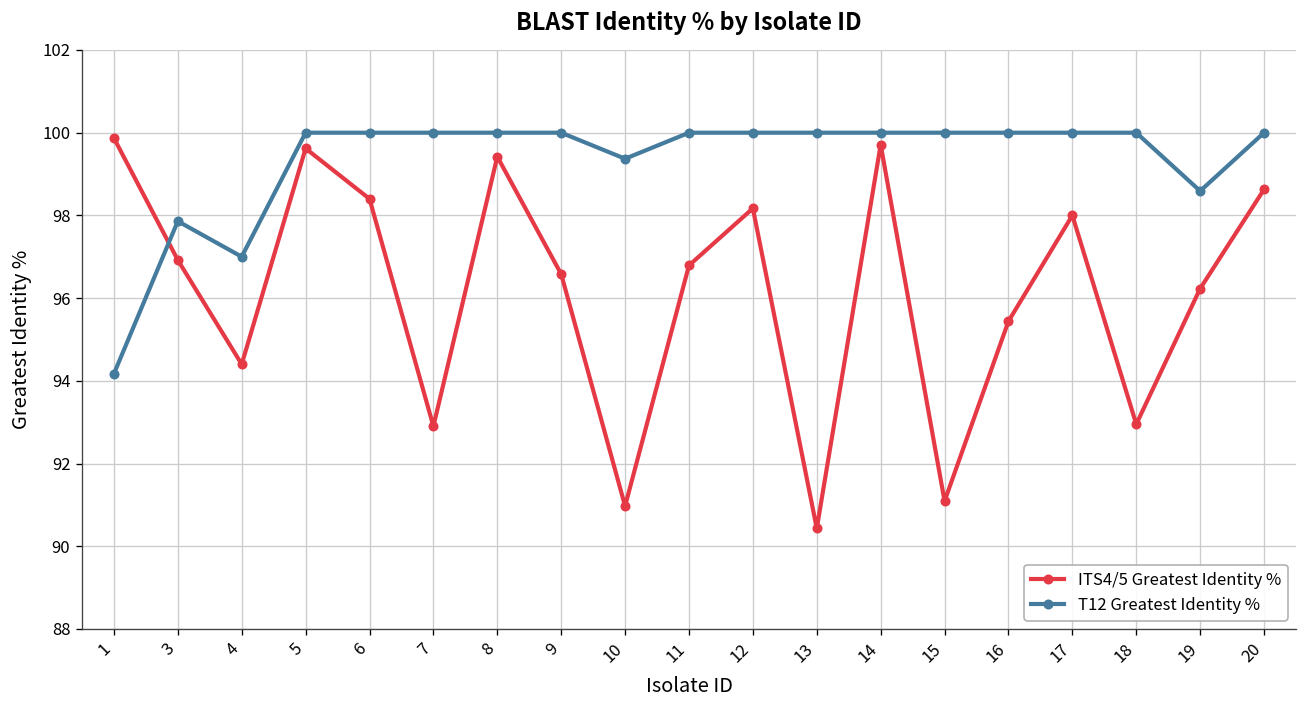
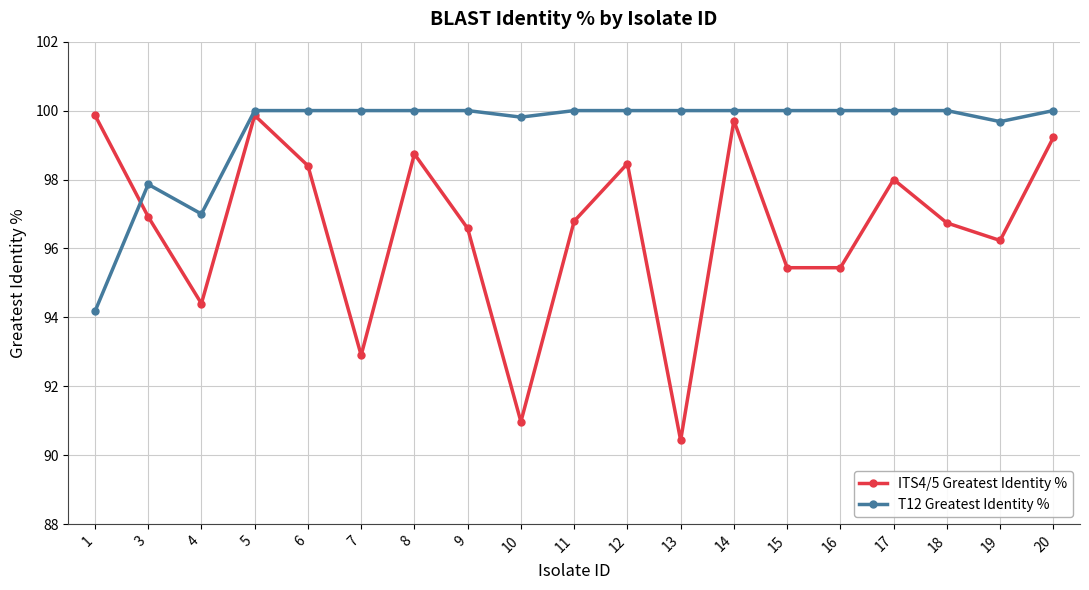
  {
    "ITS4/5 Greatest Identity %": {
      "1": 99.9,
      "3": 96.9,
      "4": 94.4,
-     "5": 99.6,
+     "5": 99.9,
      "6": 98.4,
      "7": 92.9,
-     "8": 99.4,
+     "8": 98.7,
      "9": 96.6,
      "10": 91.0,
      "11": 96.8,
-     "12": 98.2,
+     "12": 98.5,
      "13": 90.4,
      "14": 99.7,
-     "15": 91.1,
+     "15": 95.4,
      "16": 95.4,
      "17": 98.0,
-     "18": 93.0,
+     "18": 96.7,
      "19": 96.2,
-     "20": 98.6
+     "20": 99.2
    },
    "T12 Greatest Identity %": {
      "1": 94.2,
      "3": 97.9,
      "4": 97.0,
      "5": 100.0,
      "6": 100.0,
      "7": 100.0,
      "8": 100.0,
      "9": 100.0,
-     "10": 99.4,
+     "10": 99.8,
      "11": 100.0,
      "12": 100.0,
      "13": 100.0,
      "14": 100.0,
      "15": 100.0,
      "16": 100.0,
      "17": 100.0,
      "18": 100.0,
-     "19": 98.6,
+     "19": 99.7,
      "20": 100.0
    }
  }
